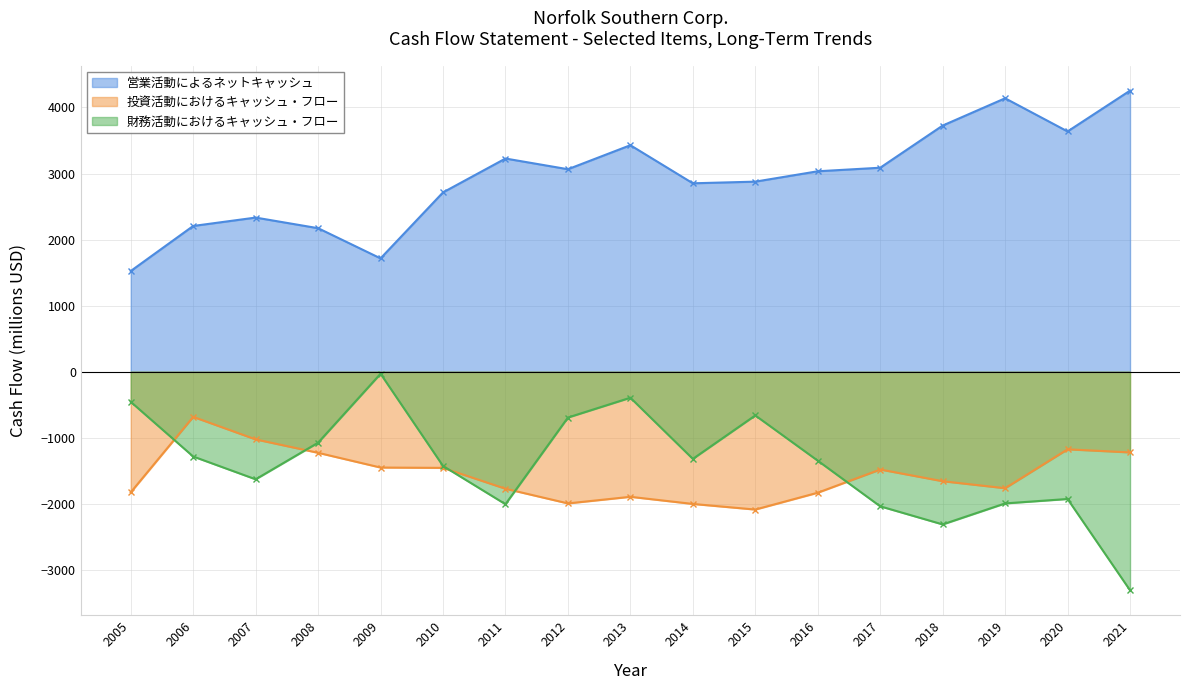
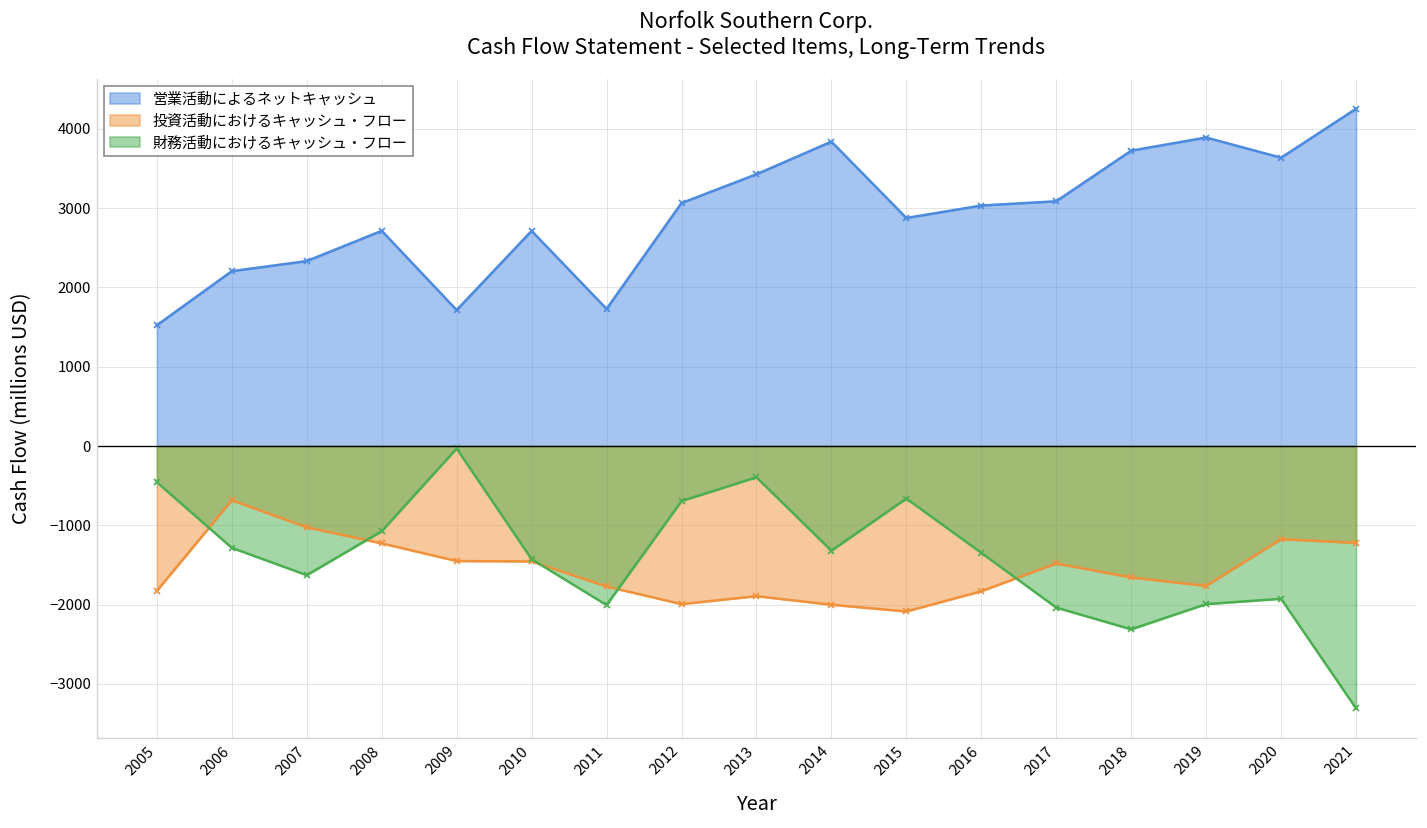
  {
    "営業活動によるネットキャッシュ": {
      "2005": 1500,
      "2006": 2200,
      "2007": 2300,
-     "2008": 2200,
+     "2008": 2700,
      "2009": 1700,
      "2010": 2700,
-     "2011": 3200,
+     "2011": 1700,
      "2012": 3100,
      "2013": 3400,
-     "2014": 2900,
+     "2014": 3800,
      "2015": 2900,
      "2016": 3000,
      "2017": 3100,
      "2018": 3700,
-     "2019": 4100,
+     "2019": 3900,
      "2020": 3600,
      "2021": 4300
    }
  }
